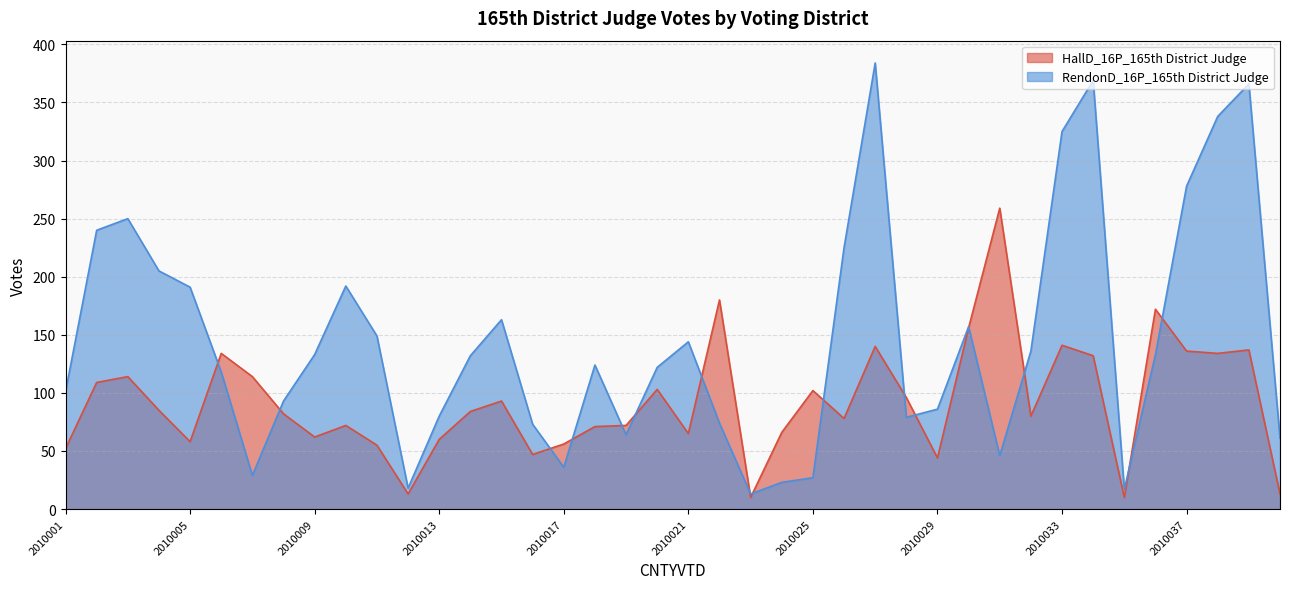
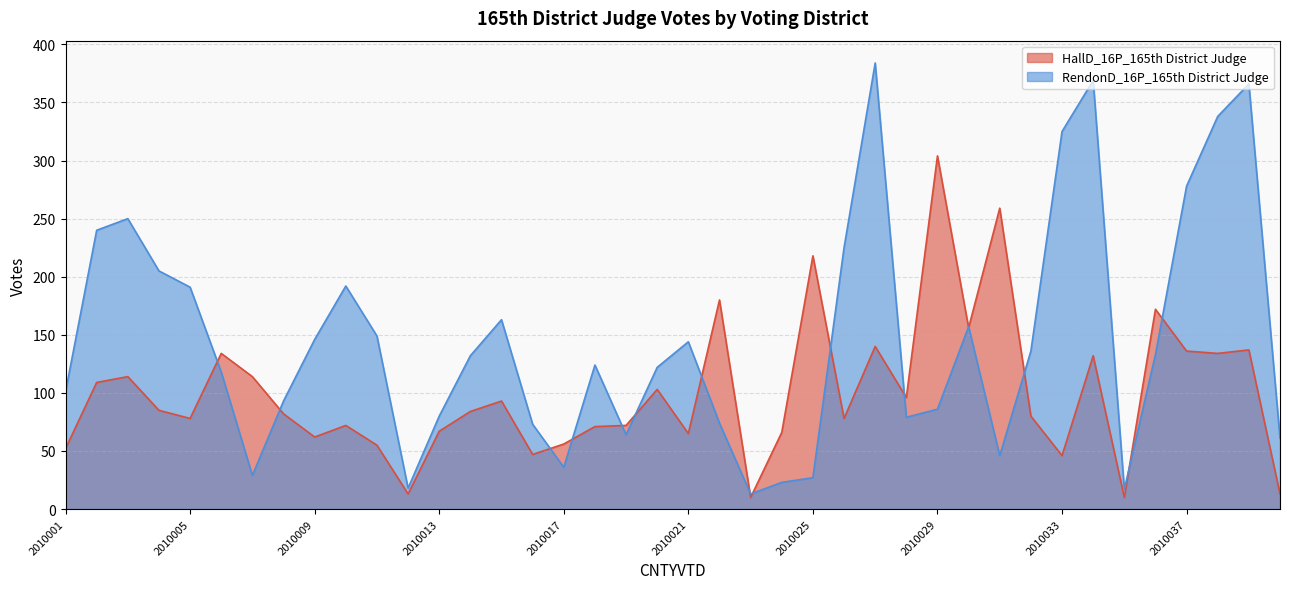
  {
    "HallD_16P_165th District Judge": {
      "2010001": 52,
-     "2010005": 58,
+     "2010005": 78,
      "2010009": 62,
-     "2010013": 60,
+     "2010013": 67,
      "2010017": 56,
      "2010021": 65,
-     "2010025": 102,
-     "2010029": 44,
-     "2010033": 141,
+     "2010025": 218,
+     "2010029": 304,
+     "2010033": 46,
      "2010037": 136
    },
    "RendonD_16P_165th District Judge": {
      "2010001": 101,
      "2010005": 191,
-     "2010009": 133,
+     "2010009": 146,
      "2010013": 80,
      "2010017": 36,
      "2010021": 144,
      "2010025": 27,
      "2010029": 86,
      "2010033": 325,
      "2010037": 278
    }
  }
